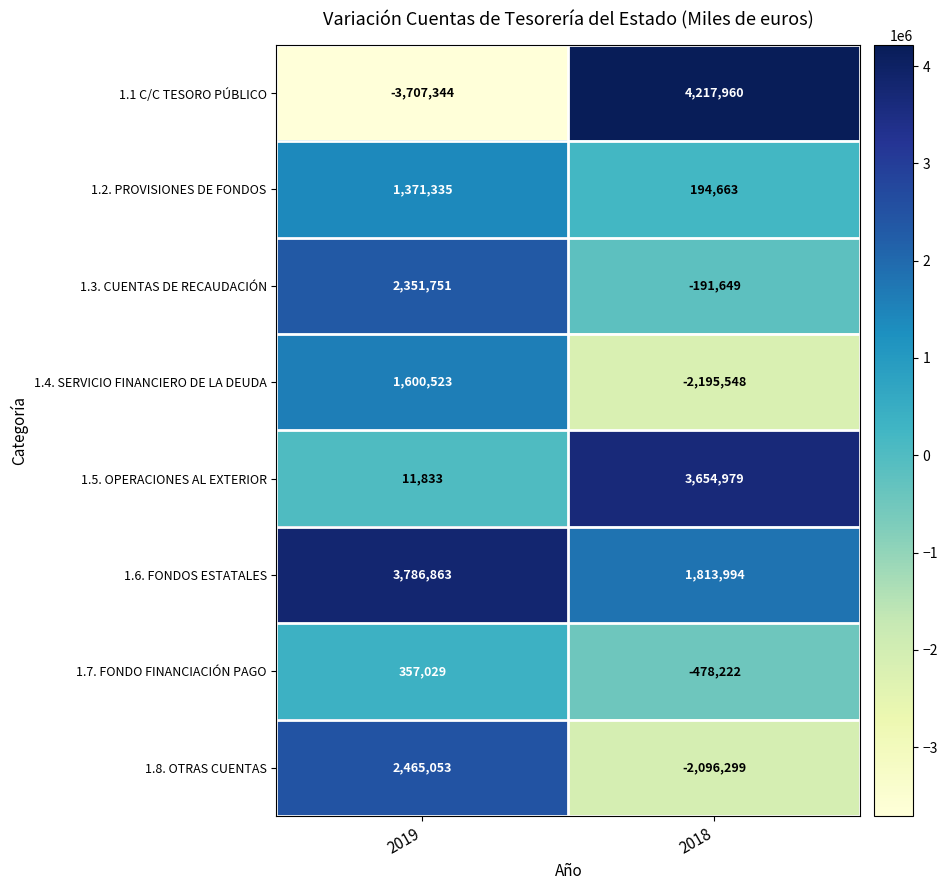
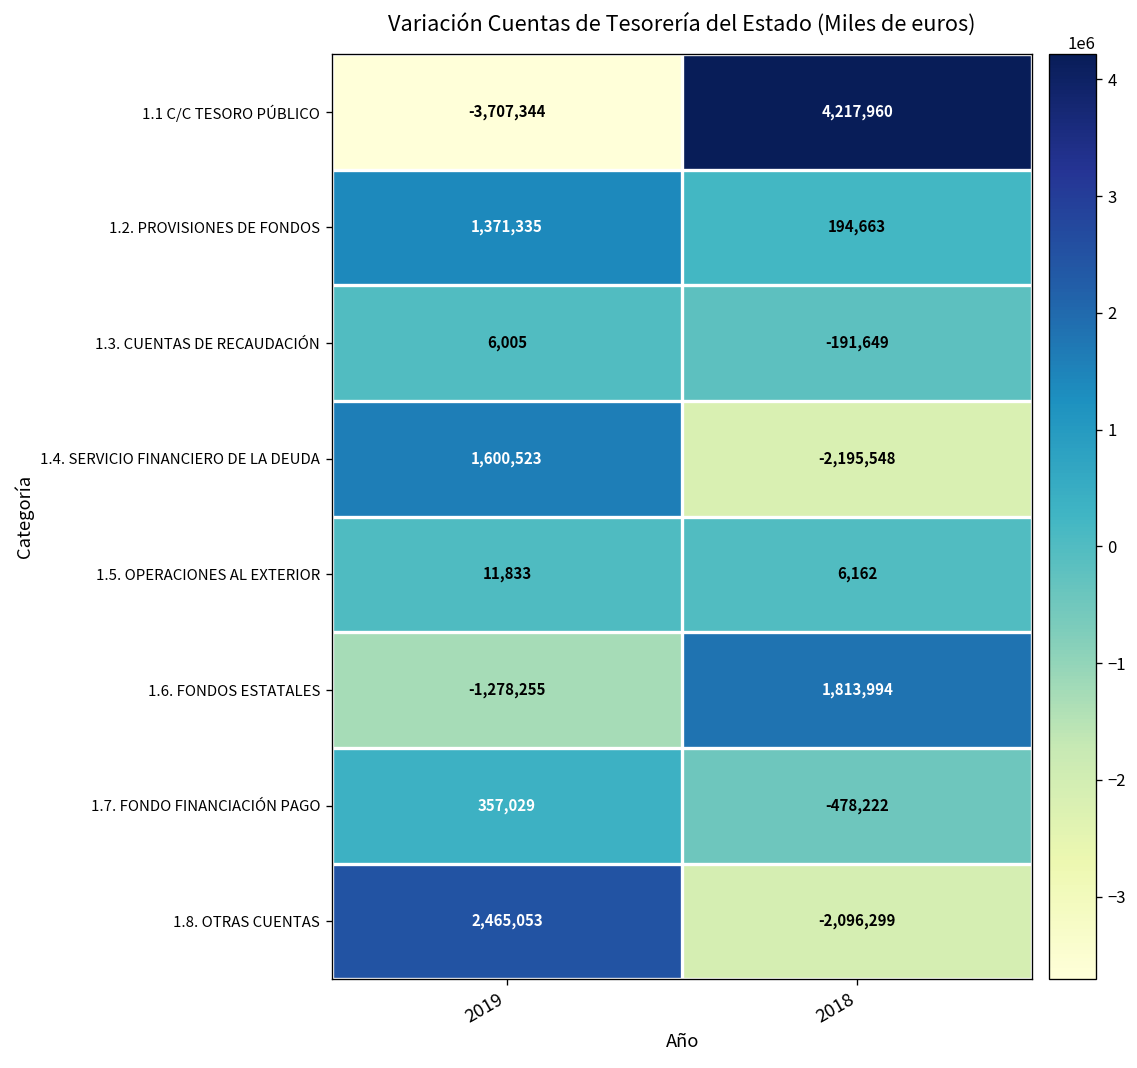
  {
    "1.1 C/C TESORO PÚBLICO": {
      "2019": "-3,707,344",
      "2018": "4,217,960"
    },
    "1.2. PROVISIONES DE FONDOS": {
      "2019": "1,371,335",
      "2018": "194,663"
    },
    "1.3. CUENTAS DE RECAUDACIÓN": {
-     "2019": "2,351,751",
+     "2019": "6,005",
      "2018": "-191,649"
    },
    "1.4. SERVICIO FINANCIERO DE LA DEUDA": {
      "2019": "1,600,523",
      "2018": "-2,195,548"
    },
    "1.5. OPERACIONES AL EXTERIOR": {
      "2019": "11,833",
-     "2018": "3,654,979"
+     "2018": "6,162"
    },
    "1.6. FONDOS ESTATALES": {
-     "2019": "3,786,863",
+     "2019": "-1,278,255",
      "2018": "1,813,994"
    },
    "1.7. FONDO FINANCIACIÓN PAGO": {
      "2019": "357,029",
      "2018": "-478,222"
    },
    "1.8. OTRAS CUENTAS": {
      "2019": "2,465,053",
      "2018": "-2,096,299"
    }
  }
